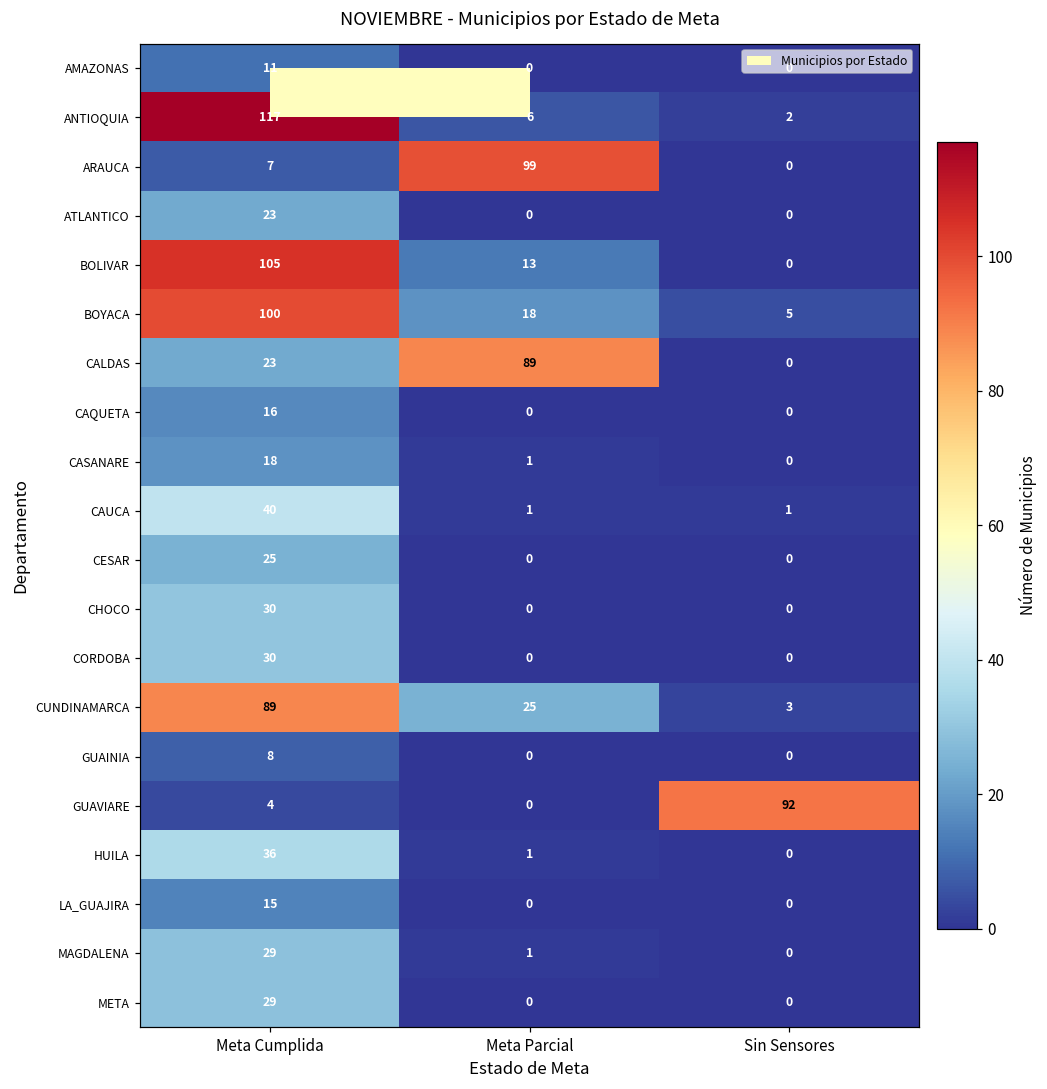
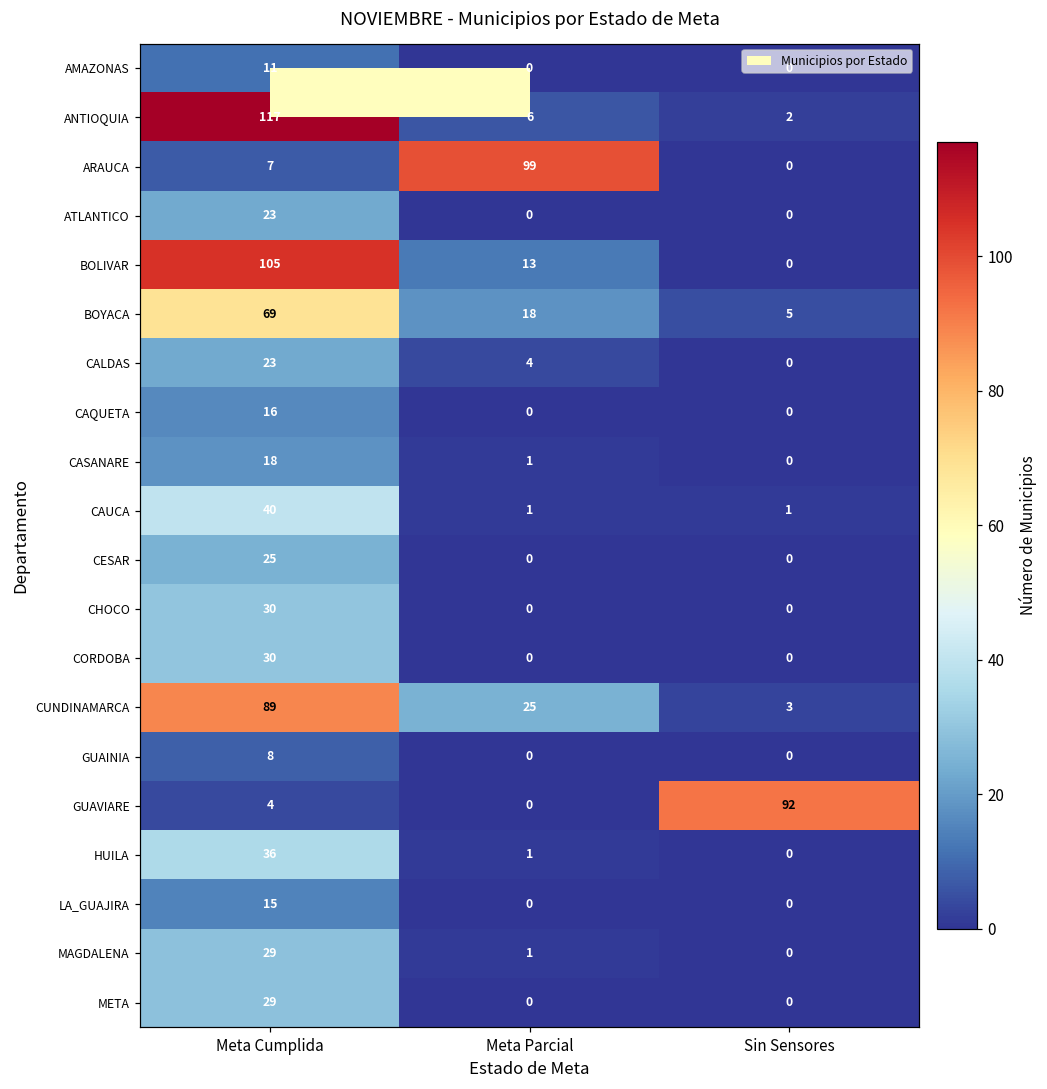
  {
    "ANTIOQUIA": {
      "Sin Sensores": 2
    },
    "ARAUCA": {
      "Meta Cumplida": 7,
      "Meta Parcial": 99,
      "Sin Sensores": 0
    },
    "ATLANTICO": {
      "Meta Cumplida": 23,
      "Meta Parcial": 0,
      "Sin Sensores": 0
    },
    "BOLIVAR": {
      "Meta Cumplida": 105,
      "Meta Parcial": 13,
      "Sin Sensores": 0
    },
    "BOYACA": {
-     "Meta Cumplida": 100,
+     "Meta Cumplida": 69,
      "Meta Parcial": 18,
      "Sin Sensores": 5
    },
    "CALDAS": {
      "Meta Cumplida": 23,
-     "Meta Parcial": 89,
+     "Meta Parcial": 4,
      "Sin Sensores": 0
    },
    "CAQUETA": {
      "Meta Cumplida": 16,
      "Meta Parcial": 0,
      "Sin Sensores": 0
    },
    "CASANARE": {
      "Meta Cumplida": 18,
      "Meta Parcial": 1,
      "Sin Sensores": 0
    },
    "CAUCA": {
      "Meta Cumplida": 40,
      "Meta Parcial": 1,
      "Sin Sensores": 1
    },
    "CESAR": {
      "Meta Cumplida": 25,
      "Meta Parcial": 0,
      "Sin Sensores": 0
    },
    "CHOCO": {
      "Meta Cumplida": 30,
      "Meta Parcial": 0,
      "Sin Sensores": 0
    },
    "CORDOBA": {
      "Meta Cumplida": 30,
      "Meta Parcial": 0,
      "Sin Sensores": 0
    },
    "CUNDINAMARCA": {
      "Meta Cumplida": 89,
      "Meta Parcial": 25,
      "Sin Sensores": 3
    },
    "GUAINIA": {
      "Meta Cumplida": 8,
      "Meta Parcial": 0,
      "Sin Sensores": 0
    },
    "GUAVIARE": {
      "Meta Cumplida": 4,
      "Meta Parcial": 0,
      "Sin Sensores": 92
    },
    "HUILA": {
      "Meta Cumplida": 36,
      "Meta Parcial": 1,
      "Sin Sensores": 0
    },
    "LA_GUAJIRA": {
      "Meta Cumplida": 15,
      "Meta Parcial": 0,
      "Sin Sensores": 0
    },
    "MAGDALENA": {
      "Meta Cumplida": 29,
      "Meta Parcial": 1,
      "Sin Sensores": 0
    },
    "META": {
      "Meta Cumplida": 29,
      "Meta Parcial": 0,
      "Sin Sensores": 0
    }
  }
